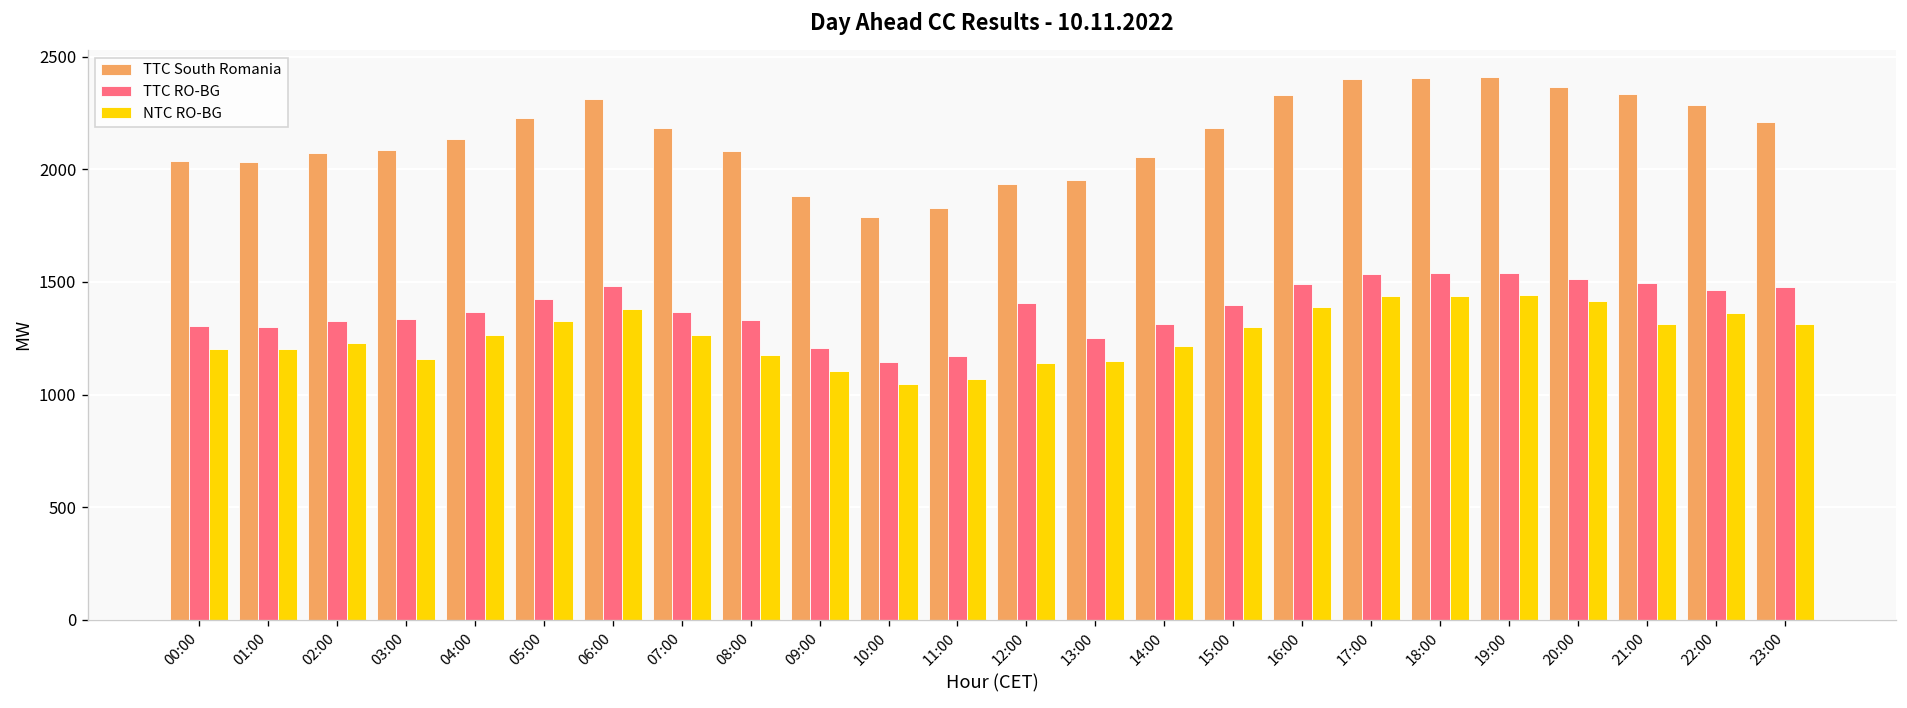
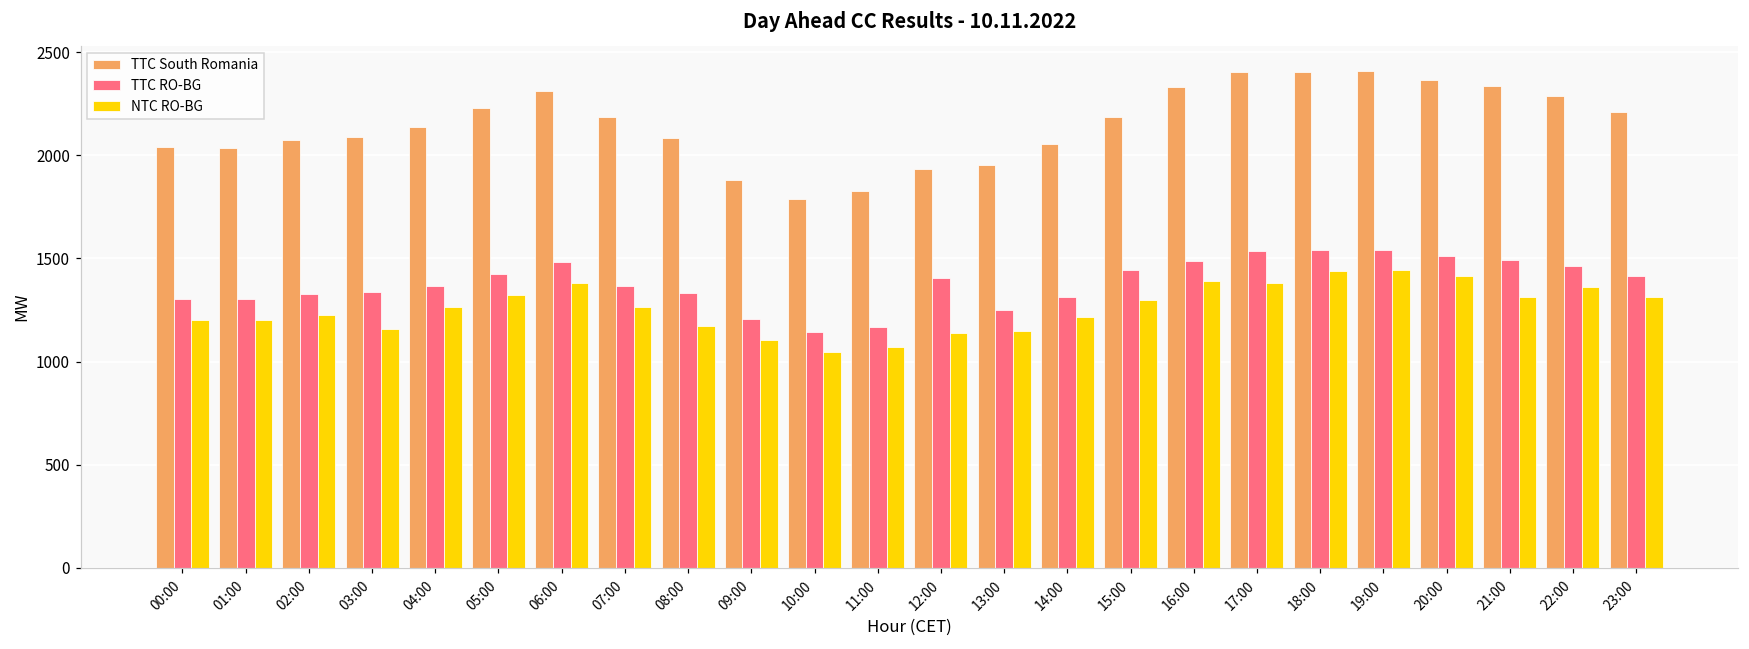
  {
    "TTC South Romania": {
      "00:00": 2040,
      "01:00": 2030,
      "02:00": 2080,
      "03:00": 2090,
      "04:00": 2140,
      "05:00": 2230,
      "06:00": 2310,
      "07:00": 2190,
      "08:00": 2080,
      "09:00": 1880,
      "10:00": 1790,
      "11:00": 1830,
      "12:00": 1940,
      "13:00": 1950,
      "14:00": 2050,
      "15:00": 2190,
      "16:00": 2330,
      "17:00": 2400,
      "18:00": 2410,
      "19:00": 2410,
      "20:00": 2370,
      "21:00": 2340,
      "22:00": 2290,
      "23:00": 2210
    },
    "TTC RO-BG": {
      "00:00": 1300,
      "01:00": 1300,
      "02:00": 1330,
      "03:00": 1340,
      "04:00": 1370,
      "05:00": 1430,
      "06:00": 1480,
      "07:00": 1370,
      "08:00": 1330,
      "09:00": 1210,
      "10:00": 1150,
      "11:00": 1170,
      "12:00": 1410,
      "13:00": 1250,
      "14:00": 1310,
-     "15:00": 1400,
+     "15:00": 1440,
      "16:00": 1490,
      "17:00": 1540,
      "18:00": 1540,
      "19:00": 1540,
      "20:00": 1510,
      "21:00": 1490,
      "22:00": 1460,
-     "23:00": 1480
+     "23:00": 1420
    },
    "NTC RO-BG": {
      "00:00": 1200,
      "01:00": 1200,
      "02:00": 1230,
      "03:00": 1160,
      "04:00": 1270,
      "05:00": 1330,
      "06:00": 1380,
      "07:00": 1270,
      "08:00": 1180,
      "09:00": 1100,
      "10:00": 1050,
      "11:00": 1070,
      "12:00": 1140,
      "13:00": 1150,
      "14:00": 1210,
      "15:00": 1300,
      "16:00": 1390,
-     "17:00": 1440,
+     "17:00": 1380,
      "18:00": 1440,
      "19:00": 1440,
      "20:00": 1410,
      "21:00": 1310,
      "22:00": 1360,
      "23:00": 1320
    }
  }
